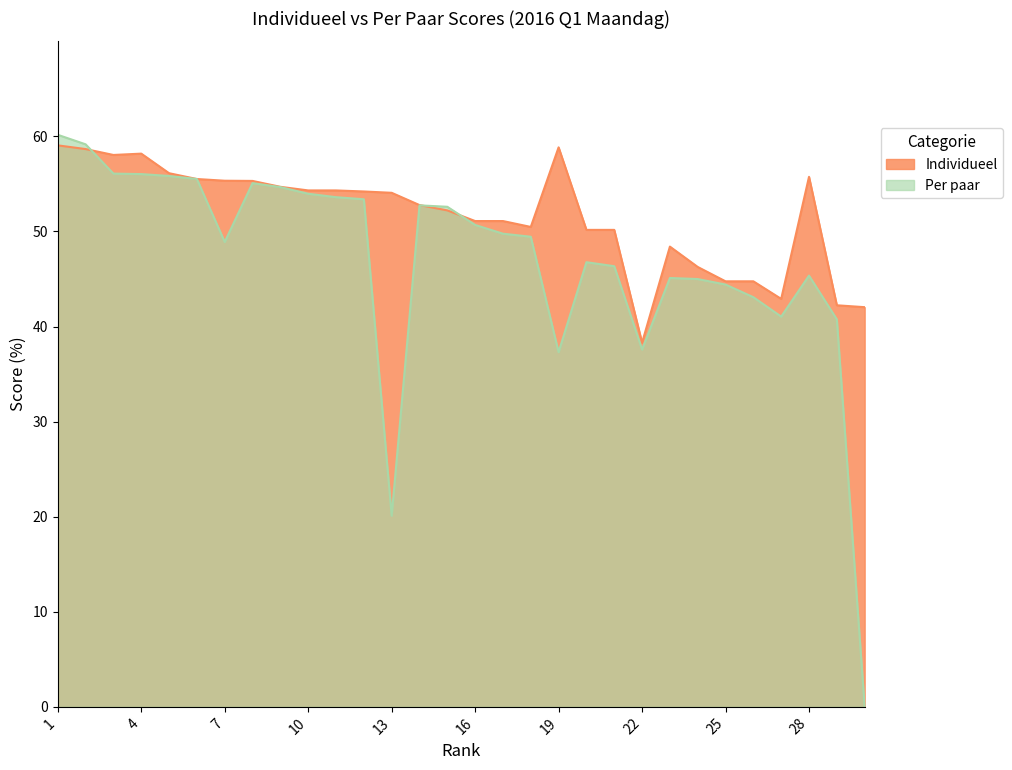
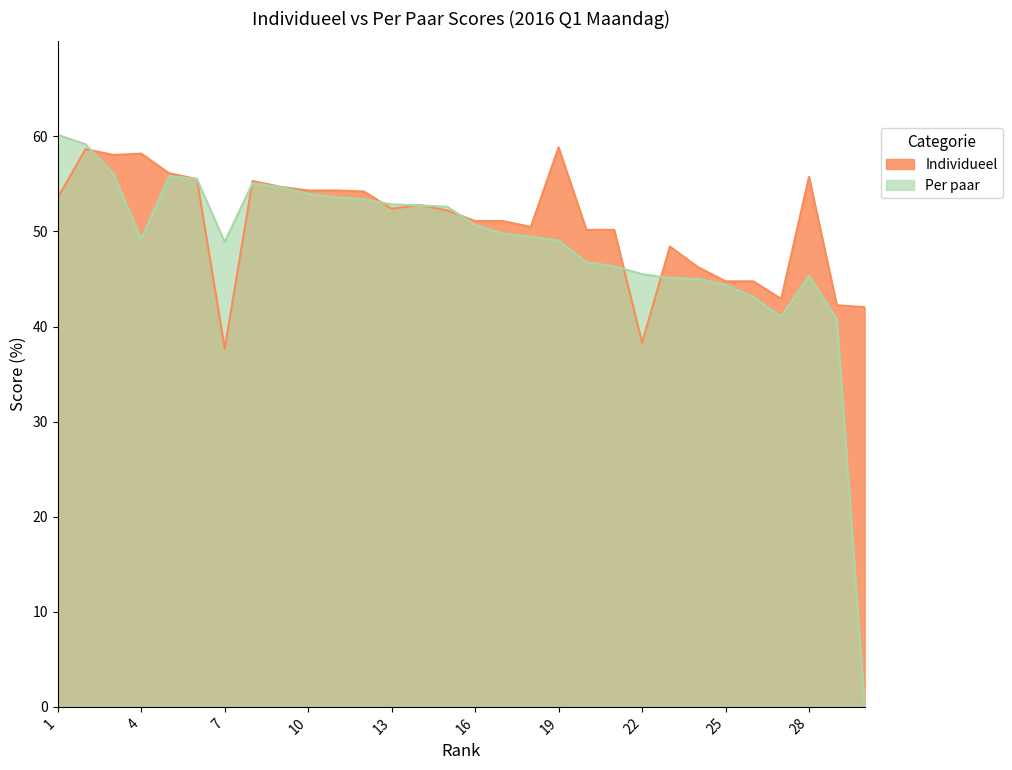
  {
    "Individueel": {
-     "1": 59,
+     "1": 54,
      "4": 58,
-     "7": 55,
+     "7": 38,
      "10": 54,
-     "13": 54,
+     "13": 52,
      "16": 51,
      "19": 59,
      "22": 38,
      "25": 45,
      "28": 56
    },
    "Per paar": {
      "1": 60,
-     "4": 56,
+     "4": 49,
      "7": 49,
      "10": 54,
-     "13": 20,
+     "13": 53,
      "16": 51,
-     "19": 37,
-     "22": 38,
+     "19": 49,
+     "22": 46,
      "25": 44,
      "28": 45
    }
  }
